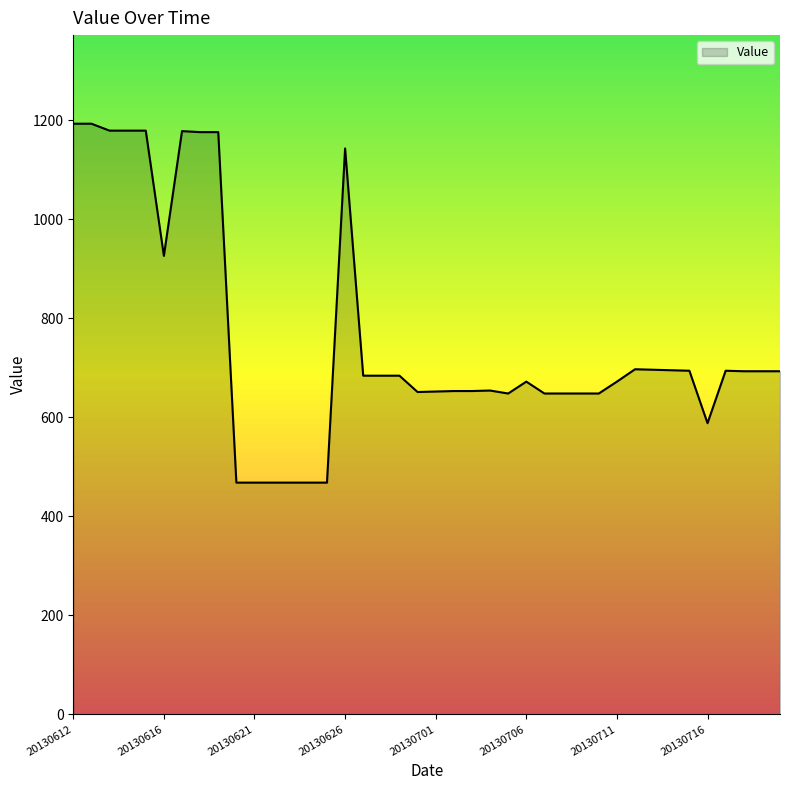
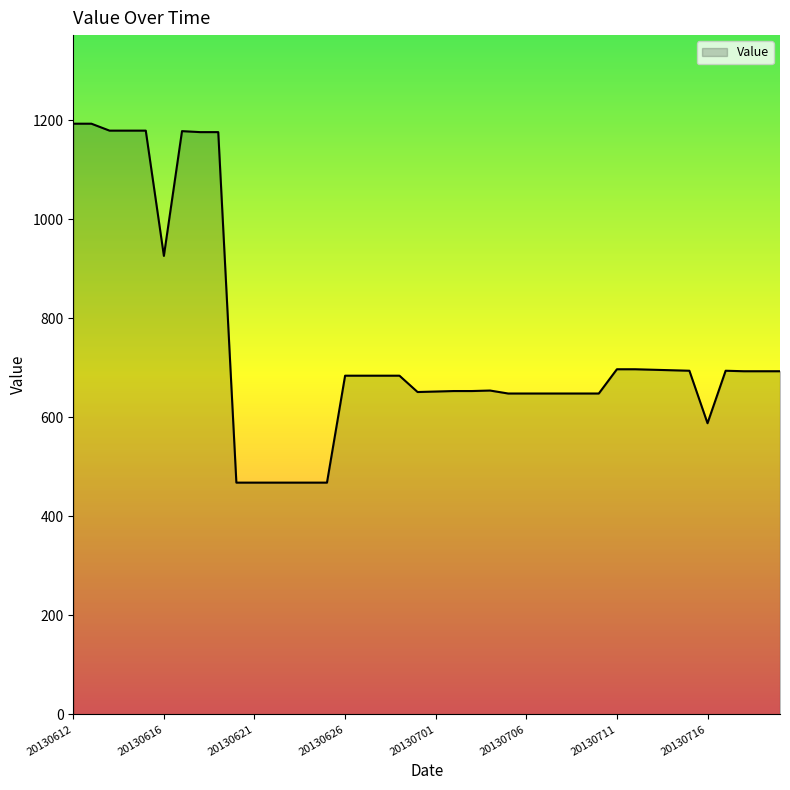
  {
    "20130612": 1190,
    "20130616": 930,
    "20130621": 470,
-   "20130626": 1140,
+   "20130626": 680,
    "20130701": 650,
-   "20130706": 670,
-   "20130711": 670,
+   "20130706": 650,
+   "20130711": 700,
    "20130716": 590
  }
